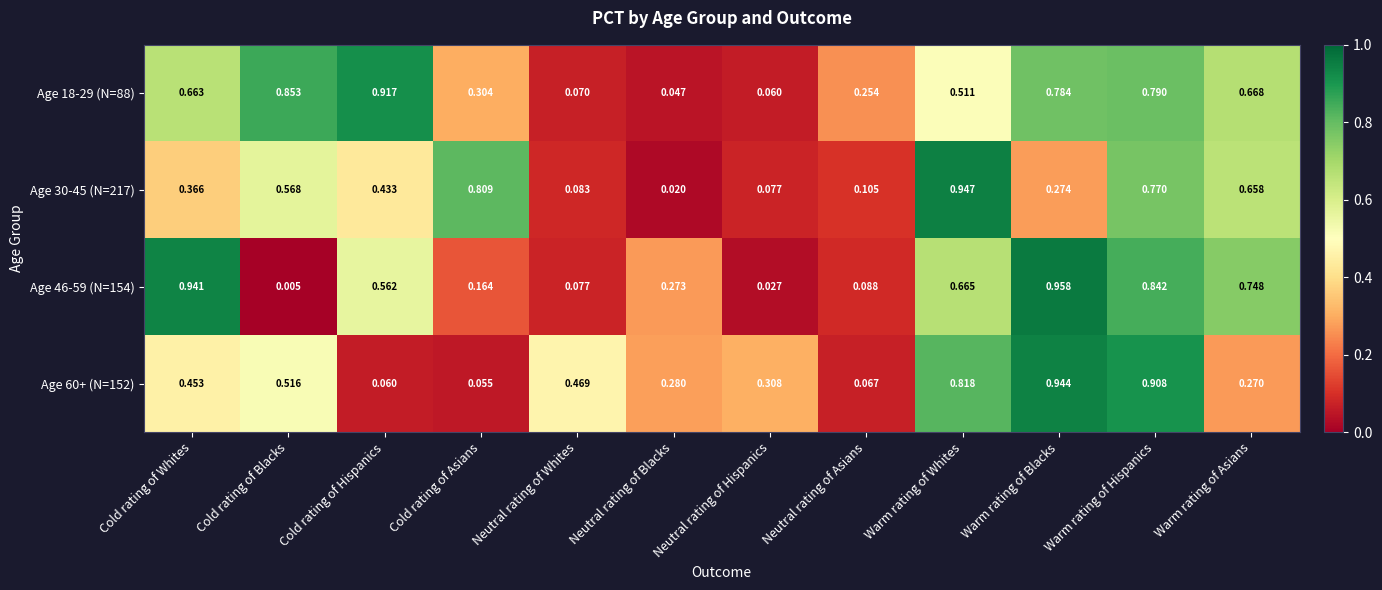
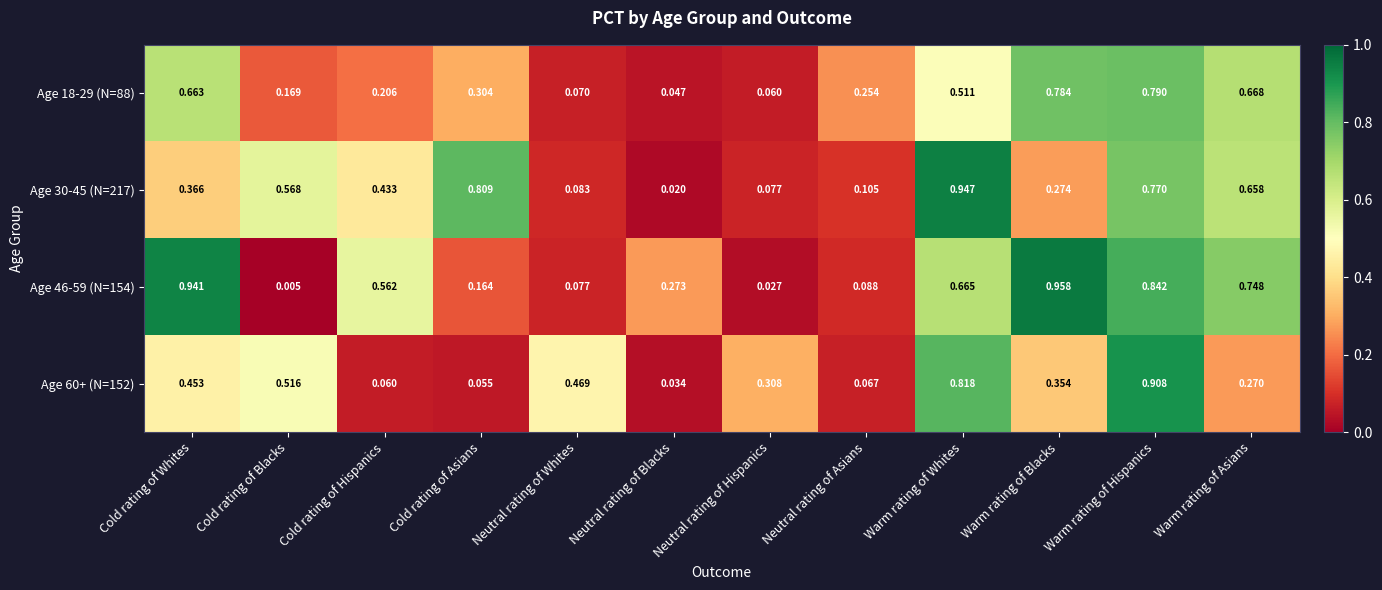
  {
    "Age 18-29 (N=88)": {
      "Cold rating of Whites": 0.663,
-     "Cold rating of Blacks": 0.853,
-     "Cold rating of Hispanics": 0.917,
+     "Cold rating of Blacks": 0.169,
+     "Cold rating of Hispanics": 0.206,
      "Cold rating of Asians": 0.304,
      "Neutral rating of Whites": 0.070,
      "Neutral rating of Blacks": 0.047,
      "Neutral rating of Hispanics": 0.060,
      "Neutral rating of Asians": 0.254,
      "Warm rating of Whites": 0.511,
      "Warm rating of Blacks": 0.784,
      "Warm rating of Hispanics": 0.790,
      "Warm rating of Asians": 0.668
    },
    "Age 30-45 (N=217)": {
      "Cold rating of Whites": 0.366,
      "Cold rating of Blacks": 0.568,
      "Cold rating of Hispanics": 0.433,
      "Cold rating of Asians": 0.809,
      "Neutral rating of Whites": 0.083,
      "Neutral rating of Blacks": 0.020,
      "Neutral rating of Hispanics": 0.077,
      "Neutral rating of Asians": 0.105,
      "Warm rating of Whites": 0.947,
      "Warm rating of Blacks": 0.274,
      "Warm rating of Hispanics": 0.770,
      "Warm rating of Asians": 0.658
    },
    "Age 46-59 (N=154)": {
      "Cold rating of Whites": 0.941,
      "Cold rating of Blacks": 0.005,
      "Cold rating of Hispanics": 0.562,
      "Cold rating of Asians": 0.164,
      "Neutral rating of Whites": 0.077,
      "Neutral rating of Blacks": 0.273,
      "Neutral rating of Hispanics": 0.027,
      "Neutral rating of Asians": 0.088,
      "Warm rating of Whites": 0.665,
      "Warm rating of Blacks": 0.958,
      "Warm rating of Hispanics": 0.842,
      "Warm rating of Asians": 0.748
    },
    "Age 60+ (N=152)": {
      "Cold rating of Whites": 0.453,
      "Cold rating of Blacks": 0.516,
      "Cold rating of Hispanics": 0.060,
      "Cold rating of Asians": 0.055,
      "Neutral rating of Whites": 0.469,
-     "Neutral rating of Blacks": 0.280,
+     "Neutral rating of Blacks": 0.034,
      "Neutral rating of Hispanics": 0.308,
      "Neutral rating of Asians": 0.067,
      "Warm rating of Whites": 0.818,
-     "Warm rating of Blacks": 0.944,
+     "Warm rating of Blacks": 0.354,
      "Warm rating of Hispanics": 0.908,
      "Warm rating of Asians": 0.270
    }
  }
